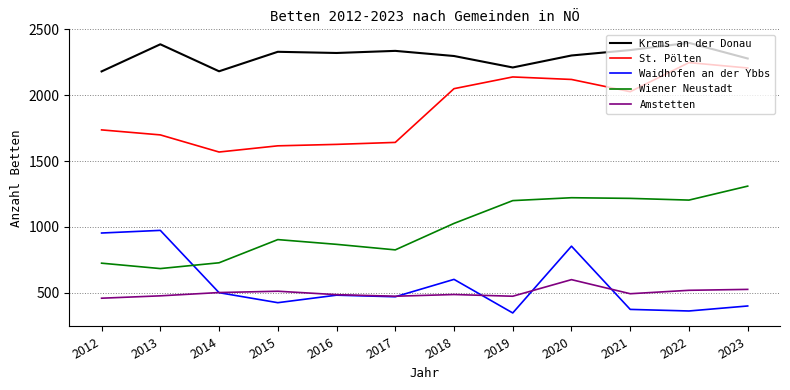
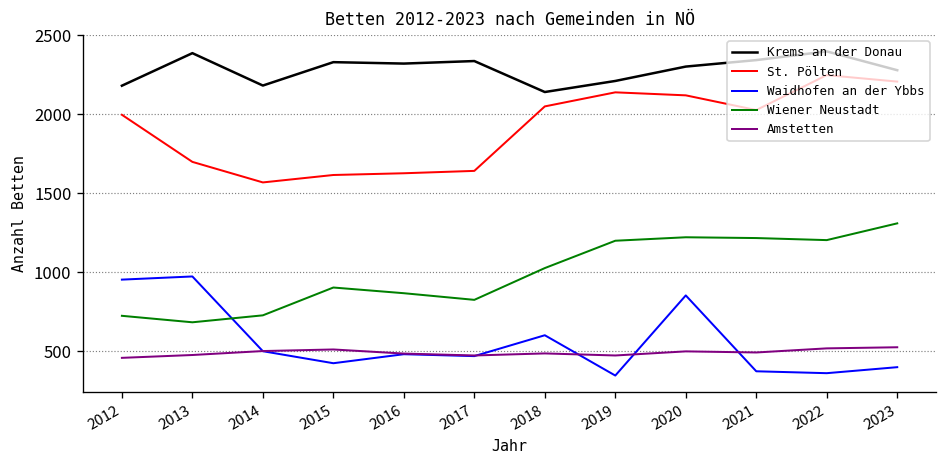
  {
    "Krems an der Donau": {
      "2012": 2180,
      "2013": 2390,
      "2014": 2180,
      "2015": 2330,
      "2016": 2320,
      "2017": 2340,
-     "2018": 2300,
+     "2018": 2140,
      "2019": 2210,
      "2020": 2300
    },
    "St. Pölten": {
-     "2012": 1740,
+     "2012": 2000,
      "2013": 1700,
      "2014": 1570,
      "2015": 1620,
      "2016": 1630,
      "2017": 1640,
      "2018": 2050,
      "2019": 2140,
      "2020": 2120
    },
    "Waidhofen an der Ybbs": {
      "2012": 950,
      "2013": 970,
      "2015": 430,
      "2018": 600,
      "2019": 350,
      "2020": 850,
      "2021": 370,
      "2022": 360,
      "2023": 400
    },
    "Wiener Neustadt": {
      "2012": 730,
      "2013": 680,
      "2014": 730,
      "2015": 900,
      "2016": 870,
      "2017": 830,
      "2018": 1030,
      "2019": 1200,
      "2020": 1220,
      "2021": 1220,
      "2022": 1200,
      "2023": 1310
    },
    "Amstetten": {
      "2012": 460,
      "2013": 480,
      "2015": 510,
      "2018": 490,
      "2019": 470,
-     "2020": 600,
+     "2020": 500,
      "2021": 490,
      "2022": 520,
      "2023": 530
    }
  }
